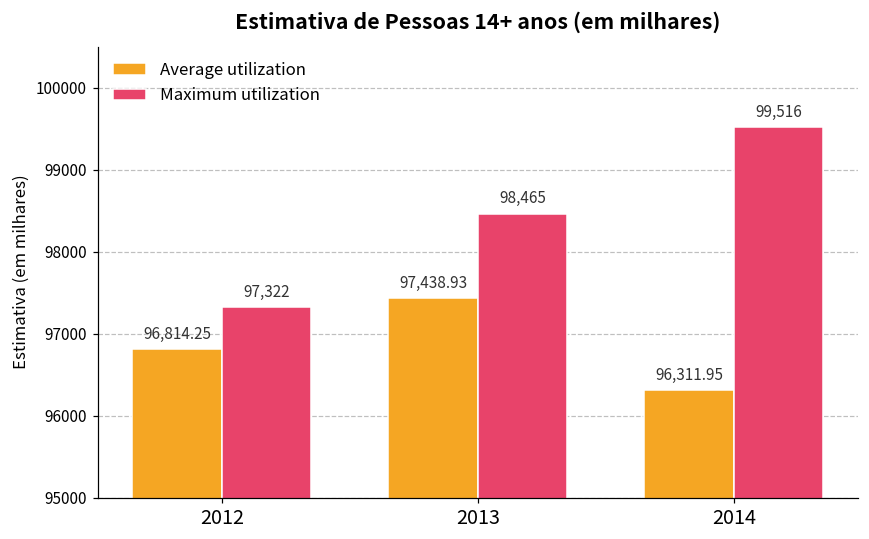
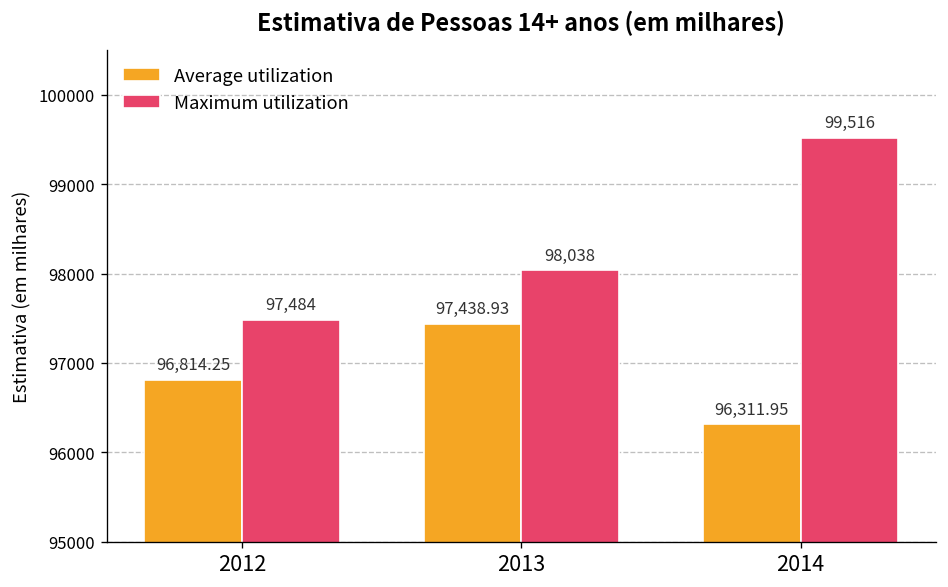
  {
    "Average utilization": {
      "2012": "96,814.25",
      "2013": "97,438.93",
      "2014": "96,311.95"
    },
    "Maximum utilization": {
-     "2012": "97,322",
-     "2013": "98,465",
+     "2012": "97,484",
+     "2013": "98,038",
      "2014": "99,516"
    }
  }
